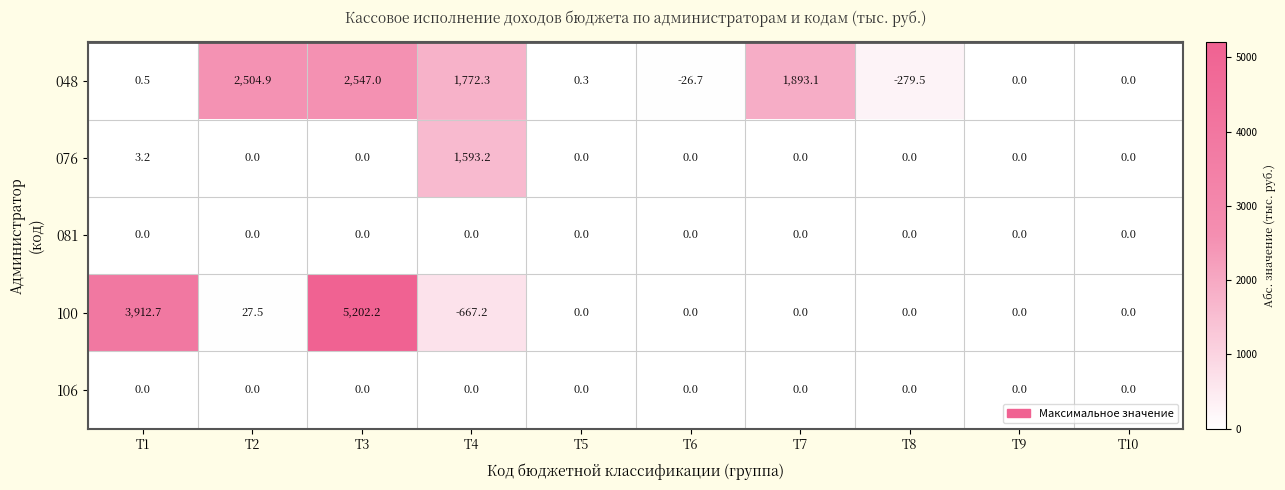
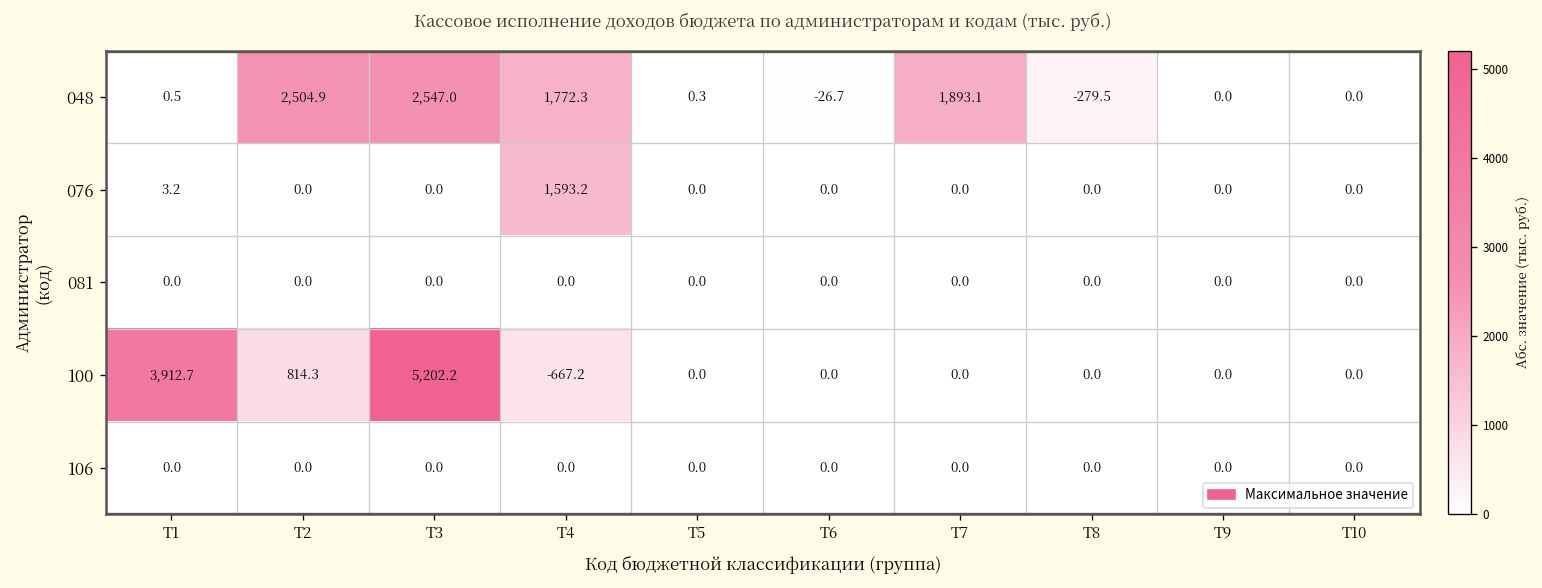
  {
    "048": {
      "T1": "0.5",
      "T2": "2,504.9",
      "T3": "2,547.0",
      "T4": "1,772.3",
      "T5": "0.3",
      "T6": "-26.7",
      "T7": "1,893.1",
      "T8": "-279.5",
      "T9": "0.0",
      "T10": "0.0"
    },
    "076": {
      "T1": "3.2",
      "T2": "0.0",
      "T3": "0.0",
      "T4": "1,593.2",
      "T5": "0.0",
      "T6": "0.0",
      "T7": "0.0",
      "T8": "0.0",
      "T9": "0.0",
      "T10": "0.0"
    },
    "081": {
      "T1": "0.0",
      "T2": "0.0",
      "T3": "0.0",
      "T4": "0.0",
      "T5": "0.0",
      "T6": "0.0",
      "T7": "0.0",
      "T8": "0.0",
      "T9": "0.0",
      "T10": "0.0"
    },
    "100": {
      "T1": "3,912.7",
-     "T2": "27.5",
+     "T2": "814.3",
      "T3": "5,202.2",
      "T4": "-667.2",
      "T5": "0.0",
      "T6": "0.0",
      "T7": "0.0",
      "T8": "0.0",
      "T9": "0.0",
      "T10": "0.0"
    },
    "106": {
      "T1": "0.0",
      "T2": "0.0",
      "T3": "0.0",
      "T4": "0.0",
      "T5": "0.0",
      "T6": "0.0",
      "T7": "0.0",
      "T8": "0.0",
      "T9": "0.0",
      "T10": "0.0"
    }
  }
